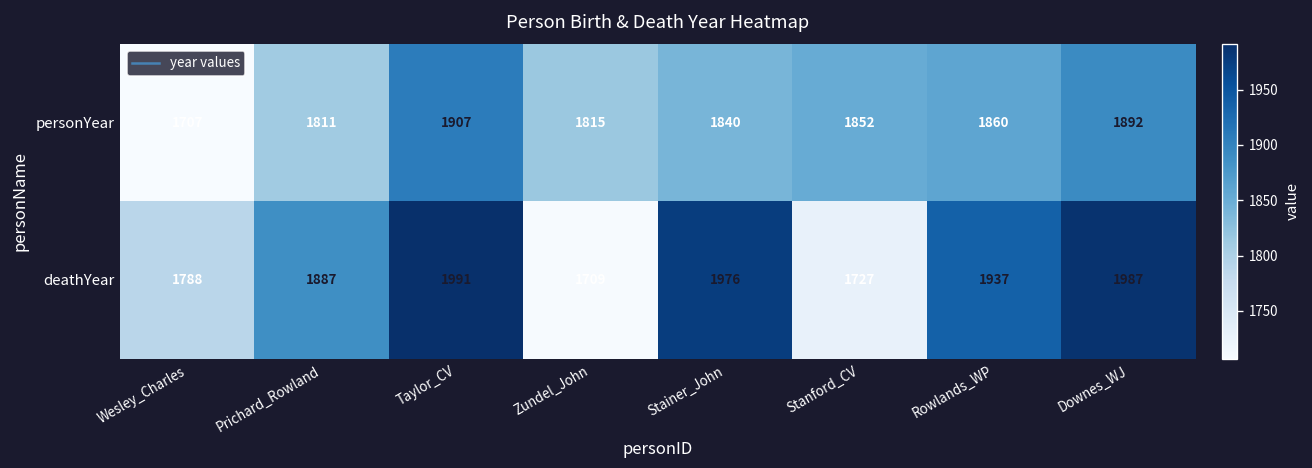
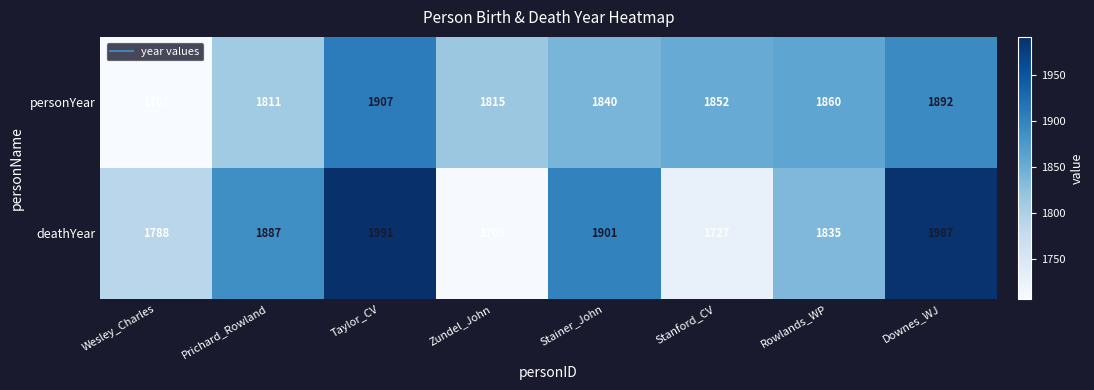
  {
    "personYear": {
      "Prichard_Rowland": 1811,
      "Taylor_CV": 1907,
      "Zundel_John": 1815,
      "Stainer_John": 1840,
      "Stanford_CV": 1852,
      "Rowlands_WP": 1860,
      "Downes_WJ": 1892
    },
    "deathYear": {
      "Wesley_Charles": 1788,
      "Prichard_Rowland": 1887,
      "Taylor_CV": 1991,
-     "Stainer_John": 1976,
-     "Rowlands_WP": 1937,
+     "Stainer_John": 1901,
+     "Rowlands_WP": 1835,
      "Downes_WJ": 1987
    }
  }
